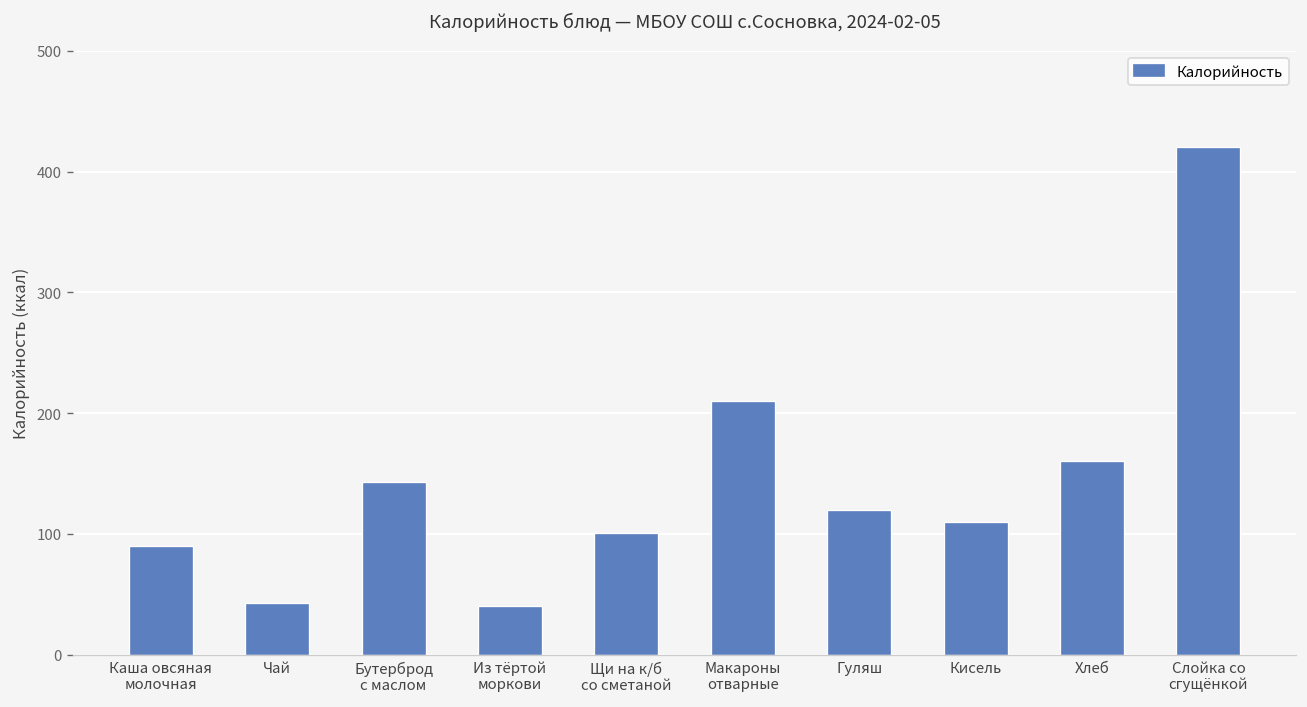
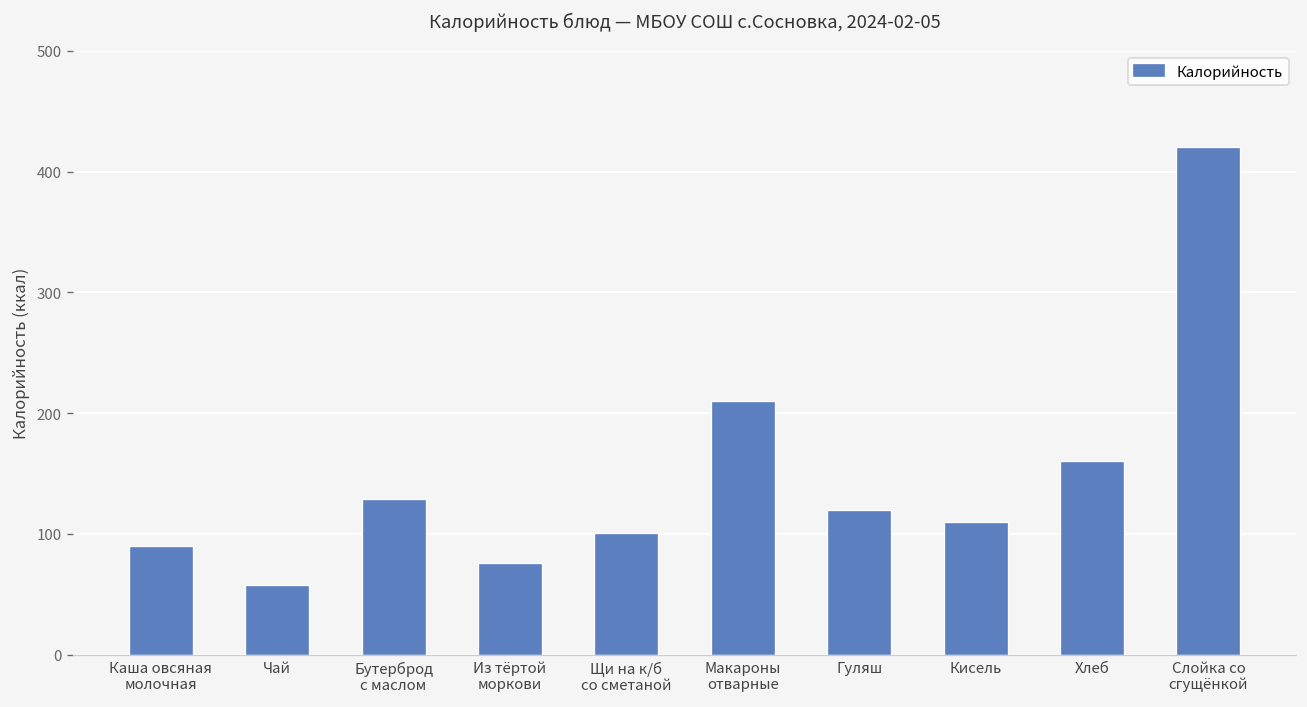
  {
    "Каша овсяная молочная": 90,
-   "Чай": 43,
-   "Бутерброд с маслом": 143,
-   "Из тёртой моркови": 40,
+   "Чай": 58,
+   "Бутерброд с маслом": 129,
+   "Из тёртой моркови": 76,
    "Щи на к/б со сметаной": 101,
    "Макароны отварные": 210,
    "Гуляш": 120,
    "Кисель": 110,
    "Хлеб": 160,
    "Слойка со сгущёнкой": 420
  }
